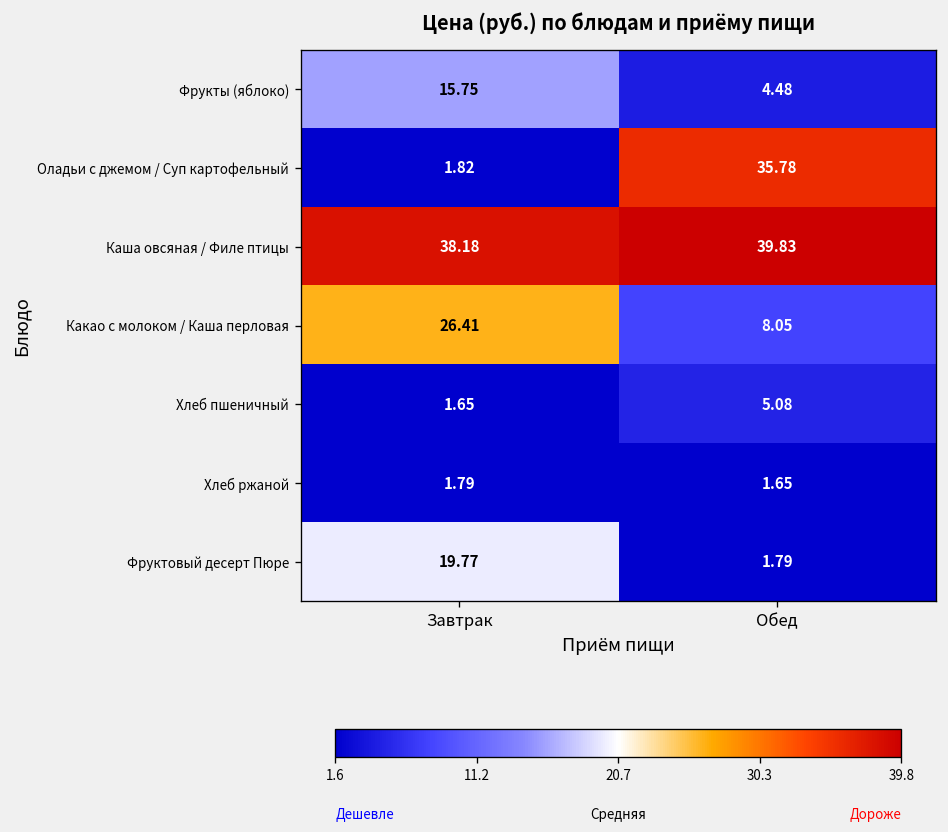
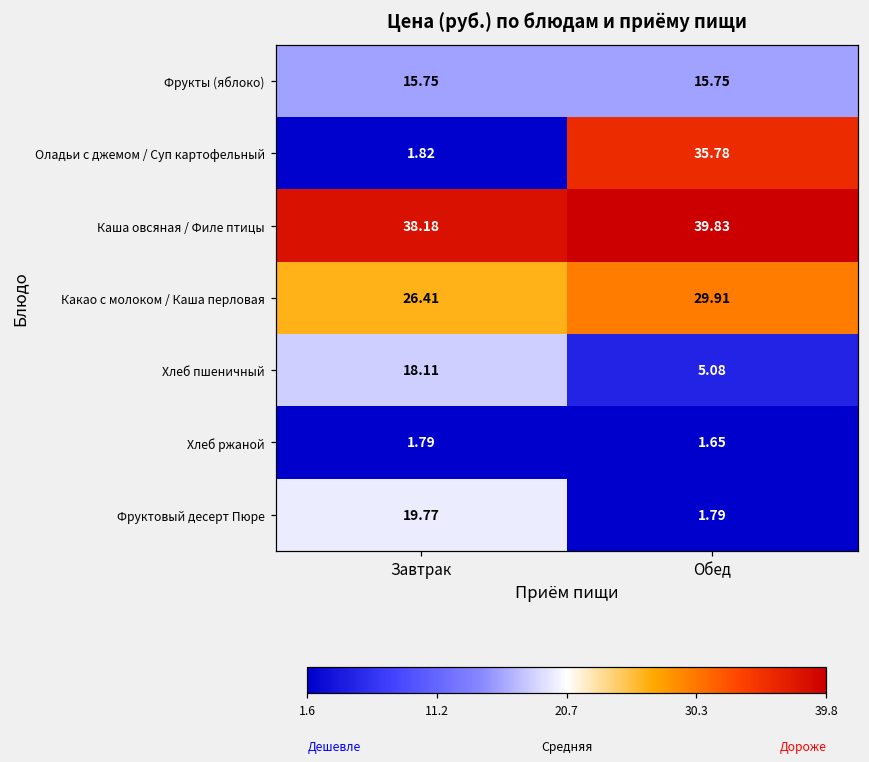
  {
    "Фрукты (яблоко)": {
      "Завтрак": 15.75,
-     "Обед": 4.48
+     "Обед": 15.75
    },
    "Оладьи с джемом / Суп картофельный": {
      "Завтрак": 1.82,
      "Обед": 35.78
    },
    "Каша овсяная / Филе птицы": {
      "Завтрак": 38.18,
      "Обед": 39.83
    },
    "Какао с молоком / Каша перловая": {
      "Завтрак": 26.41,
-     "Обед": 8.05
+     "Обед": 29.91
    },
    "Хлеб пшеничный": {
-     "Завтрак": 1.65,
+     "Завтрак": 18.11,
      "Обед": 5.08
    },
    "Хлеб ржаной": {
      "Завтрак": 1.79,
      "Обед": 1.65
    },
    "Фруктовый десерт Пюре": {
      "Завтрак": 19.77,
      "Обед": 1.79
    }
  }
